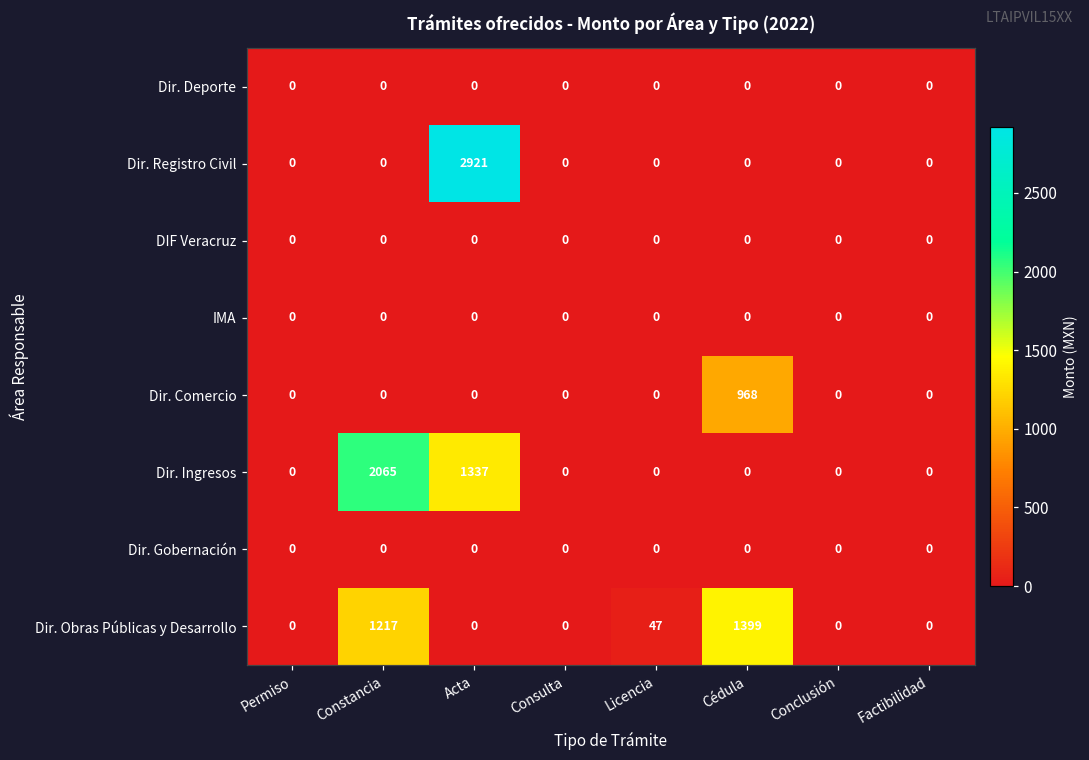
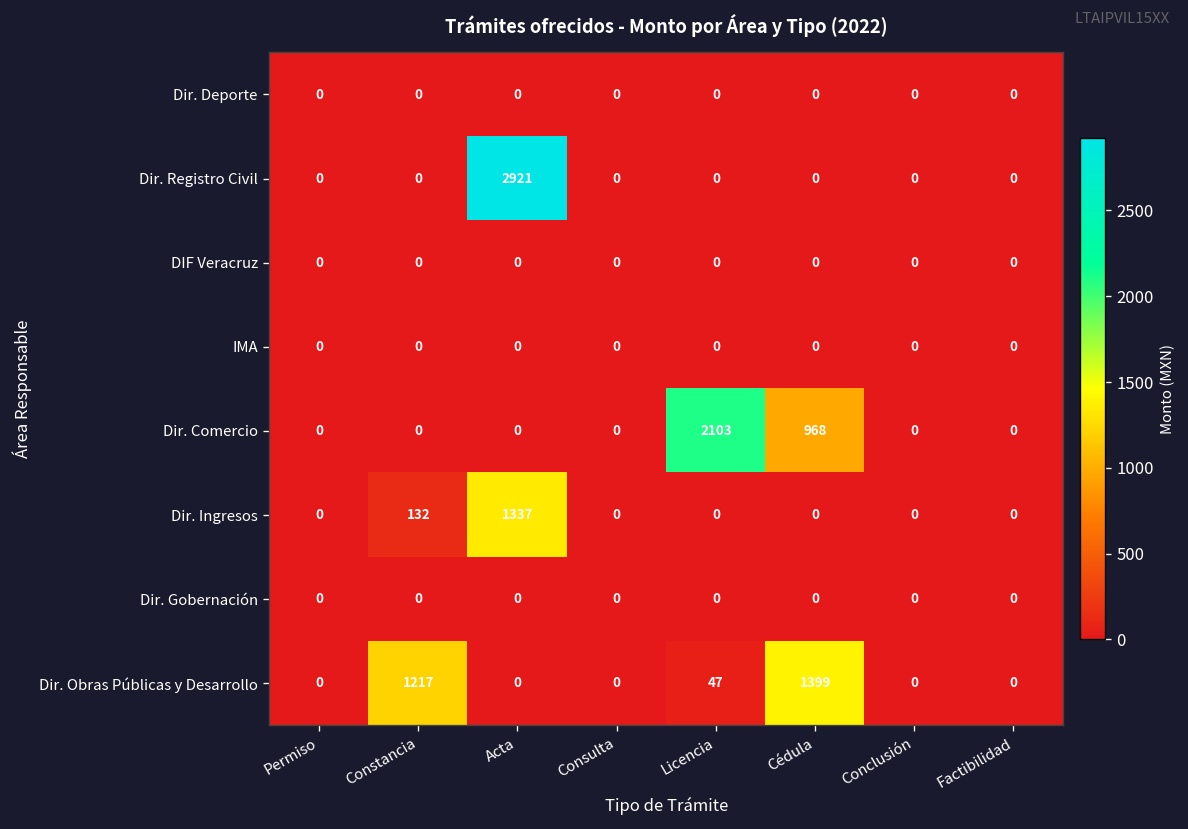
  {
    "Dir. Deporte": {
      "Permiso": 0,
      "Constancia": 0,
      "Acta": 0,
      "Consulta": 0,
      "Licencia": 0,
      "Cédula": 0,
      "Conclusión": 0,
      "Factibilidad": 0
    },
    "Dir. Registro Civil": {
      "Permiso": 0,
      "Constancia": 0,
      "Acta": 2921,
      "Consulta": 0,
      "Licencia": 0,
      "Cédula": 0,
      "Conclusión": 0,
      "Factibilidad": 0
    },
    "DIF Veracruz": {
      "Permiso": 0,
      "Constancia": 0,
      "Acta": 0,
      "Consulta": 0,
      "Licencia": 0,
      "Cédula": 0,
      "Conclusión": 0,
      "Factibilidad": 0
    },
    "IMA": {
      "Permiso": 0,
      "Constancia": 0,
      "Acta": 0,
      "Consulta": 0,
      "Licencia": 0,
      "Cédula": 0,
      "Conclusión": 0,
      "Factibilidad": 0
    },
    "Dir. Comercio": {
      "Permiso": 0,
      "Constancia": 0,
      "Acta": 0,
      "Consulta": 0,
-     "Licencia": 0,
+     "Licencia": 2103,
      "Cédula": 968,
      "Conclusión": 0,
      "Factibilidad": 0
    },
    "Dir. Ingresos": {
      "Permiso": 0,
-     "Constancia": 2065,
+     "Constancia": 132,
      "Acta": 1337,
      "Consulta": 0,
      "Licencia": 0,
      "Cédula": 0,
      "Conclusión": 0,
      "Factibilidad": 0
    },
    "Dir. Gobernación": {
      "Permiso": 0,
      "Constancia": 0,
      "Acta": 0,
      "Consulta": 0,
      "Licencia": 0,
      "Cédula": 0,
      "Conclusión": 0,
      "Factibilidad": 0
    },
    "Dir. Obras Públicas y Desarrollo": {
      "Permiso": 0,
      "Constancia": 1217,
      "Acta": 0,
      "Consulta": 0,
      "Licencia": 47,
      "Cédula": 1399,
      "Conclusión": 0,
      "Factibilidad": 0
    }
  }
